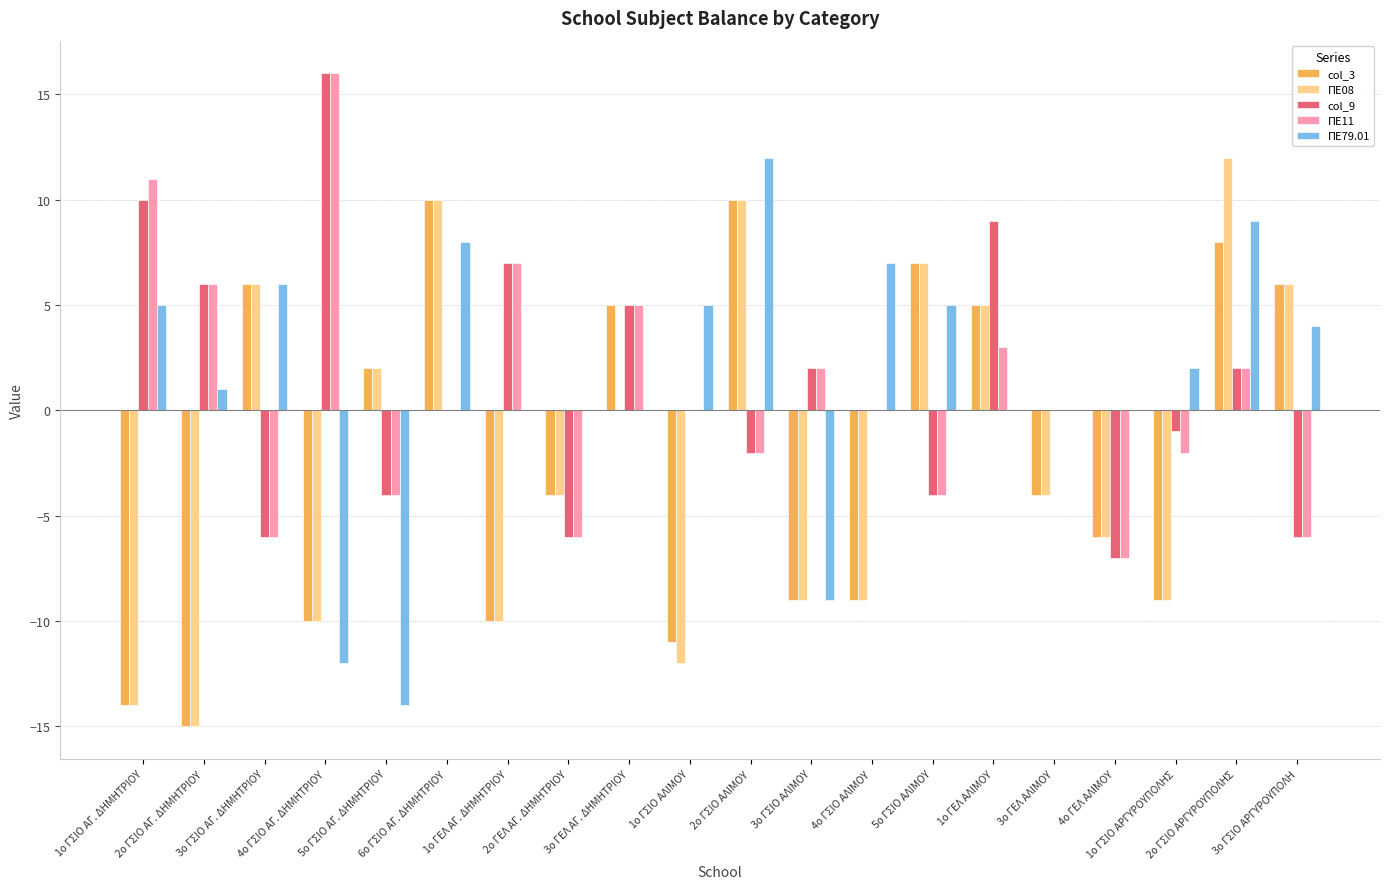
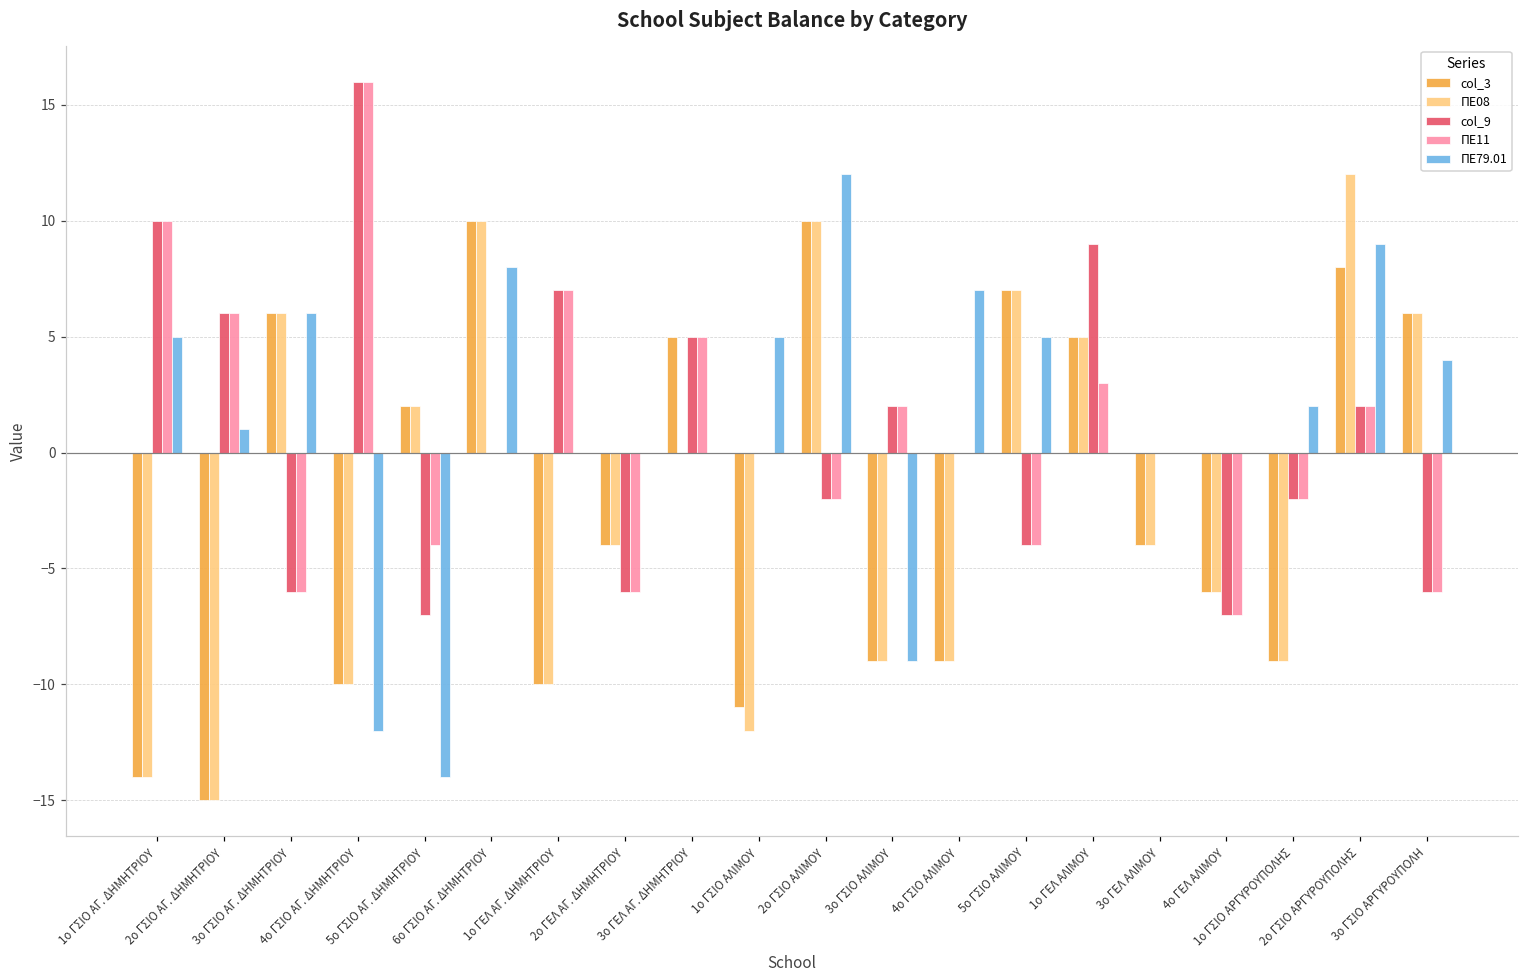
  {
    "col_3": {
      "1ο ΓΣΙΟ ΑΓ. ΔΗΜΗΤΡΙΟΥ": -14,
      "2ο ΓΣΙΟ ΑΓ. ΔΗΜΗΤΡΙΟΥ": -15,
      "3ο ΓΣΙΟ ΑΓ. ΔΗΜΗΤΡΙΟΥ": 6,
      "4ο ΓΣΙΟ ΑΓ. ΔΗΜΗΤΡΙΟΥ": -10,
      "5ο ΓΣΙΟ ΑΓ. ΔΗΜΗΤΡΙΟΥ": 2,
      "6ο ΓΣΙΟ ΑΓ. ΔΗΜΗΤΡΙΟΥ": 10,
      "1ο ΓΕΛ ΑΓ. ΔΗΜΗΤΡΙΟΥ": -10,
      "2ο ΓΕΛ ΑΓ. ΔΗΜΗΤΡΙΟΥ": -4,
      "3ο ΓΕΛ ΑΓ. ΔΗΜΗΤΡΙΟΥ": 5,
      "1ο ΓΣΙΟ ΑΛΙΜΟΥ": -11,
      "2ο ΓΣΙΟ ΑΛΙΜΟΥ": 10,
      "3ο ΓΣΙΟ ΑΛΙΜΟΥ": -9,
      "4ο ΓΣΙΟ ΑΛΙΜΟΥ": -9,
      "5ο ΓΣΙΟ ΑΛΙΜΟΥ": 7,
      "1ο ΓΕΛ ΑΛΙΜΟΥ": 5,
      "3ο ΓΕΛ ΑΛΙΜΟΥ": -4,
      "4ο ΓΕΛ ΑΛΙΜΟΥ": -6,
      "1ο ΓΣΙΟ ΑΡΓΥΡΟΥΠΟΛΗΣ": -9,
      "2ο ΓΣΙΟ ΑΡΓΥΡΟΥΠΟΛΗΣ": 8,
      "3ο ΓΣΙΟ ΑΡΓΥΡΟΥΠΟΛΗ": 6
    },
    "ΠΕ08": {
      "1ο ΓΣΙΟ ΑΓ. ΔΗΜΗΤΡΙΟΥ": -14,
      "2ο ΓΣΙΟ ΑΓ. ΔΗΜΗΤΡΙΟΥ": -15,
      "3ο ΓΣΙΟ ΑΓ. ΔΗΜΗΤΡΙΟΥ": 6,
      "4ο ΓΣΙΟ ΑΓ. ΔΗΜΗΤΡΙΟΥ": -10,
      "5ο ΓΣΙΟ ΑΓ. ΔΗΜΗΤΡΙΟΥ": 2,
      "6ο ΓΣΙΟ ΑΓ. ΔΗΜΗΤΡΙΟΥ": 10,
      "1ο ΓΕΛ ΑΓ. ΔΗΜΗΤΡΙΟΥ": -10,
      "2ο ΓΕΛ ΑΓ. ΔΗΜΗΤΡΙΟΥ": -4,
      "3ο ΓΕΛ ΑΓ. ΔΗΜΗΤΡΙΟΥ": 0,
      "1ο ΓΣΙΟ ΑΛΙΜΟΥ": -12,
      "2ο ΓΣΙΟ ΑΛΙΜΟΥ": 10,
      "3ο ΓΣΙΟ ΑΛΙΜΟΥ": -9,
      "4ο ΓΣΙΟ ΑΛΙΜΟΥ": -9,
      "5ο ΓΣΙΟ ΑΛΙΜΟΥ": 7,
      "1ο ΓΕΛ ΑΛΙΜΟΥ": 5,
      "3ο ΓΕΛ ΑΛΙΜΟΥ": -4,
      "4ο ΓΕΛ ΑΛΙΜΟΥ": -6,
      "1ο ΓΣΙΟ ΑΡΓΥΡΟΥΠΟΛΗΣ": -9,
      "2ο ΓΣΙΟ ΑΡΓΥΡΟΥΠΟΛΗΣ": 12,
      "3ο ΓΣΙΟ ΑΡΓΥΡΟΥΠΟΛΗ": 6
    },
    "col_9": {
      "1ο ΓΣΙΟ ΑΓ. ΔΗΜΗΤΡΙΟΥ": 10,
      "2ο ΓΣΙΟ ΑΓ. ΔΗΜΗΤΡΙΟΥ": 6,
      "3ο ΓΣΙΟ ΑΓ. ΔΗΜΗΤΡΙΟΥ": -6,
      "4ο ΓΣΙΟ ΑΓ. ΔΗΜΗΤΡΙΟΥ": 16,
-     "5ο ΓΣΙΟ ΑΓ. ΔΗΜΗΤΡΙΟΥ": -4,
+     "5ο ΓΣΙΟ ΑΓ. ΔΗΜΗΤΡΙΟΥ": -7,
      "6ο ΓΣΙΟ ΑΓ. ΔΗΜΗΤΡΙΟΥ": 0,
      "1ο ΓΕΛ ΑΓ. ΔΗΜΗΤΡΙΟΥ": 7,
      "2ο ΓΕΛ ΑΓ. ΔΗΜΗΤΡΙΟΥ": -6,
      "3ο ΓΕΛ ΑΓ. ΔΗΜΗΤΡΙΟΥ": 5,
      "1ο ΓΣΙΟ ΑΛΙΜΟΥ": 0,
      "2ο ΓΣΙΟ ΑΛΙΜΟΥ": -2,
      "3ο ΓΣΙΟ ΑΛΙΜΟΥ": 2,
      "4ο ΓΣΙΟ ΑΛΙΜΟΥ": 0,
      "5ο ΓΣΙΟ ΑΛΙΜΟΥ": -4,
      "1ο ΓΕΛ ΑΛΙΜΟΥ": 9,
      "3ο ΓΕΛ ΑΛΙΜΟΥ": 0,
      "4ο ΓΕΛ ΑΛΙΜΟΥ": -7,
-     "1ο ΓΣΙΟ ΑΡΓΥΡΟΥΠΟΛΗΣ": -1,
+     "1ο ΓΣΙΟ ΑΡΓΥΡΟΥΠΟΛΗΣ": -2,
      "2ο ΓΣΙΟ ΑΡΓΥΡΟΥΠΟΛΗΣ": 2,
      "3ο ΓΣΙΟ ΑΡΓΥΡΟΥΠΟΛΗ": -6
    },
    "ΠΕ11": {
-     "1ο ΓΣΙΟ ΑΓ. ΔΗΜΗΤΡΙΟΥ": 11,
+     "1ο ΓΣΙΟ ΑΓ. ΔΗΜΗΤΡΙΟΥ": 10,
      "2ο ΓΣΙΟ ΑΓ. ΔΗΜΗΤΡΙΟΥ": 6,
      "3ο ΓΣΙΟ ΑΓ. ΔΗΜΗΤΡΙΟΥ": -6,
      "4ο ΓΣΙΟ ΑΓ. ΔΗΜΗΤΡΙΟΥ": 16,
      "5ο ΓΣΙΟ ΑΓ. ΔΗΜΗΤΡΙΟΥ": -4,
      "6ο ΓΣΙΟ ΑΓ. ΔΗΜΗΤΡΙΟΥ": 0,
      "1ο ΓΕΛ ΑΓ. ΔΗΜΗΤΡΙΟΥ": 7,
      "2ο ΓΕΛ ΑΓ. ΔΗΜΗΤΡΙΟΥ": -6,
      "3ο ΓΕΛ ΑΓ. ΔΗΜΗΤΡΙΟΥ": 5,
      "1ο ΓΣΙΟ ΑΛΙΜΟΥ": 0,
      "2ο ΓΣΙΟ ΑΛΙΜΟΥ": -2,
      "3ο ΓΣΙΟ ΑΛΙΜΟΥ": 2,
      "4ο ΓΣΙΟ ΑΛΙΜΟΥ": 0,
      "5ο ΓΣΙΟ ΑΛΙΜΟΥ": -4,
      "1ο ΓΕΛ ΑΛΙΜΟΥ": 3,
      "3ο ΓΕΛ ΑΛΙΜΟΥ": 0,
      "4ο ΓΕΛ ΑΛΙΜΟΥ": -7,
      "1ο ΓΣΙΟ ΑΡΓΥΡΟΥΠΟΛΗΣ": -2,
      "2ο ΓΣΙΟ ΑΡΓΥΡΟΥΠΟΛΗΣ": 2,
      "3ο ΓΣΙΟ ΑΡΓΥΡΟΥΠΟΛΗ": -6
    },
    "ΠΕ79.01": {
      "1ο ΓΣΙΟ ΑΓ. ΔΗΜΗΤΡΙΟΥ": 5,
      "2ο ΓΣΙΟ ΑΓ. ΔΗΜΗΤΡΙΟΥ": 1,
      "3ο ΓΣΙΟ ΑΓ. ΔΗΜΗΤΡΙΟΥ": 6,
      "4ο ΓΣΙΟ ΑΓ. ΔΗΜΗΤΡΙΟΥ": -12,
      "5ο ΓΣΙΟ ΑΓ. ΔΗΜΗΤΡΙΟΥ": -14,
      "6ο ΓΣΙΟ ΑΓ. ΔΗΜΗΤΡΙΟΥ": 8,
      "1ο ΓΕΛ ΑΓ. ΔΗΜΗΤΡΙΟΥ": 0,
      "2ο ΓΕΛ ΑΓ. ΔΗΜΗΤΡΙΟΥ": 0,
      "3ο ΓΕΛ ΑΓ. ΔΗΜΗΤΡΙΟΥ": 0,
      "1ο ΓΣΙΟ ΑΛΙΜΟΥ": 5,
      "2ο ΓΣΙΟ ΑΛΙΜΟΥ": 12,
      "3ο ΓΣΙΟ ΑΛΙΜΟΥ": -9,
      "4ο ΓΣΙΟ ΑΛΙΜΟΥ": 7,
      "5ο ΓΣΙΟ ΑΛΙΜΟΥ": 5,
      "1ο ΓΕΛ ΑΛΙΜΟΥ": 0,
      "3ο ΓΕΛ ΑΛΙΜΟΥ": 0,
      "4ο ΓΕΛ ΑΛΙΜΟΥ": 0,
      "1ο ΓΣΙΟ ΑΡΓΥΡΟΥΠΟΛΗΣ": 2,
      "2ο ΓΣΙΟ ΑΡΓΥΡΟΥΠΟΛΗΣ": 9,
      "3ο ΓΣΙΟ ΑΡΓΥΡΟΥΠΟΛΗ": 4
    }
  }
